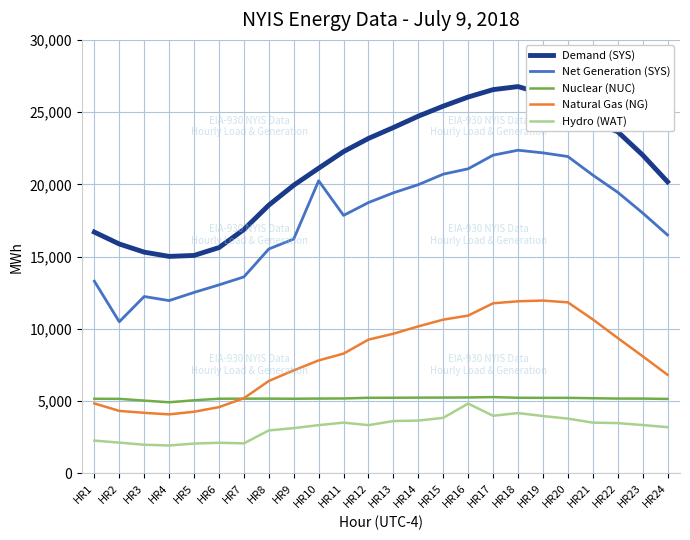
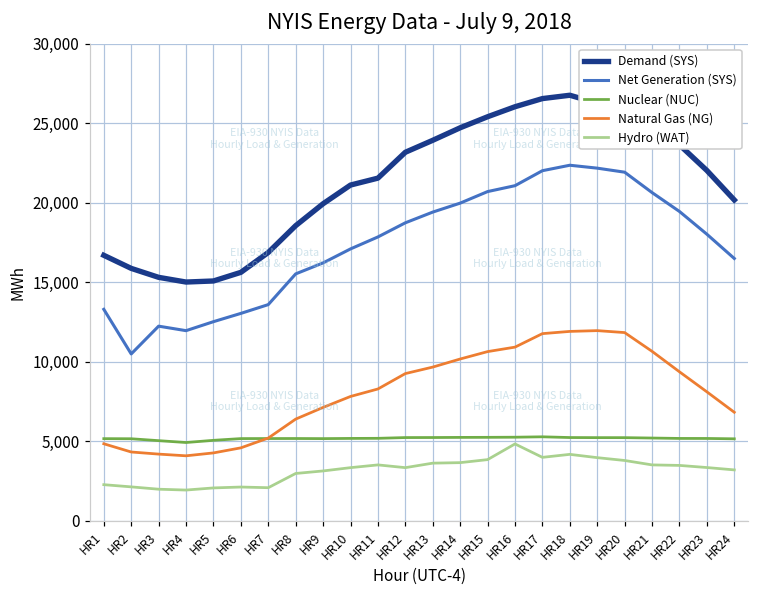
  {
    "Demand (SYS)": {
      "HR1": "16,700",
      "HR2": "15,900",
      "HR3": "15,300",
      "HR4": "15,000",
      "HR5": "15,100",
      "HR6": "15,600",
      "HR7": "16,900",
      "HR8": "18,600",
      "HR9": "19,900",
      "HR10": "21,100",
-     "HR11": "22,300",
+     "HR11": "21,600",
      "HR12": "23,200",
      "HR13": "23,900",
      "HR14": "24,700",
      "HR15": "25,400",
      "HR16": "26,000",
      "HR17": "26,600",
      "HR18": "26,800",
      "HR22": "23,600",
      "HR23": "22,000",
      "HR24": "20,200"
    },
    "Net Generation (SYS)": {
      "HR1": "13,300",
      "HR2": "10,500",
      "HR3": "12,200",
      "HR4": "12,000",
      "HR5": "12,500",
      "HR6": "13,000",
      "HR7": "13,600",
      "HR8": "15,500",
      "HR9": "16,200",
-     "HR10": "20,300",
+     "HR10": "17,100",
      "HR11": "17,900",
      "HR12": "18,700",
      "HR13": "19,400",
      "HR14": "20,000",
      "HR15": "20,700",
      "HR16": "21,100",
      "HR17": "22,000",
      "HR18": "22,400",
      "HR19": "22,200",
      "HR20": "21,900",
      "HR21": "20,600",
      "HR22": "19,500",
      "HR23": "18,000",
      "HR24": "16,500"
    },
    "Nuclear (NUC)": {
      "HR1": "5,200",
      "HR2": "5,200",
      "HR3": "5,000",
      "HR4": "4,900",
      "HR5": "5,100",
      "HR6": "5,200",
      "HR8": "5,200",
      "HR9": "5,200",
      "HR10": "5,200",
      "HR11": "5,200",
      "HR12": "5,200",
      "HR13": "5,200",
      "HR14": "5,200",
      "HR15": "5,300",
      "HR16": "5,300",
      "HR17": "5,300",
      "HR18": "5,200",
      "HR19": "5,200",
      "HR20": "5,200",
      "HR21": "5,200",
      "HR22": "5,200",
      "HR23": "5,200",
      "HR24": "5,200"
    },
    "Natural Gas (NG)": {
      "HR1": "4,800",
      "HR2": "4,300",
      "HR3": "4,200",
      "HR4": "4,100",
      "HR5": "4,300",
      "HR6": "4,600",
      "HR8": "6,400",
      "HR9": "7,100",
      "HR10": "7,800",
      "HR11": "8,300",
      "HR12": "9,300",
      "HR13": "9,700",
      "HR14": "10,200",
      "HR15": "10,600",
      "HR16": "10,900",
      "HR17": "11,800",
      "HR18": "11,900",
      "HR19": "12,000",
      "HR20": "11,800",
      "HR21": "10,700",
      "HR22": "9,400",
      "HR23": "8,100",
      "HR24": "6,800"
    },
    "Hydro (WAT)": {
      "HR1": "2,300",
      "HR2": "2,100",
      "HR3": "2,000",
      "HR4": "1,900",
      "HR5": "2,100",
      "HR6": "2,100",
      "HR7": "2,100",
      "HR8": "3,000",
      "HR9": "3,100",
      "HR10": "3,300",
      "HR11": "3,500",
      "HR12": "3,300",
      "HR13": "3,600",
      "HR14": "3,700",
      "HR15": "3,800",
      "HR16": "4,800",
      "HR17": "4,000",
      "HR18": "4,200",
      "HR19": "4,000",
      "HR20": "3,800",
      "HR21": "3,500",
      "HR22": "3,500",
      "HR23": "3,400",
      "HR24": "3,200"
    }
  }
